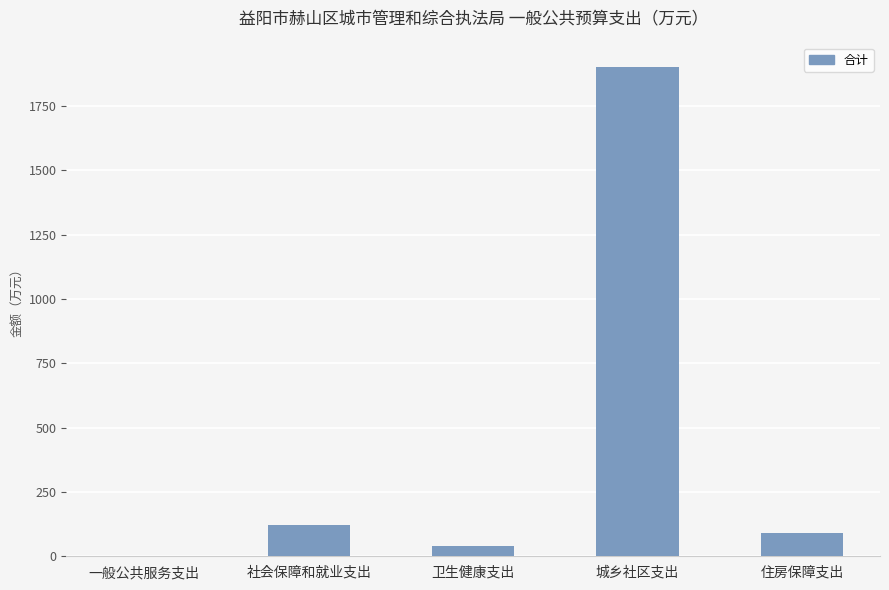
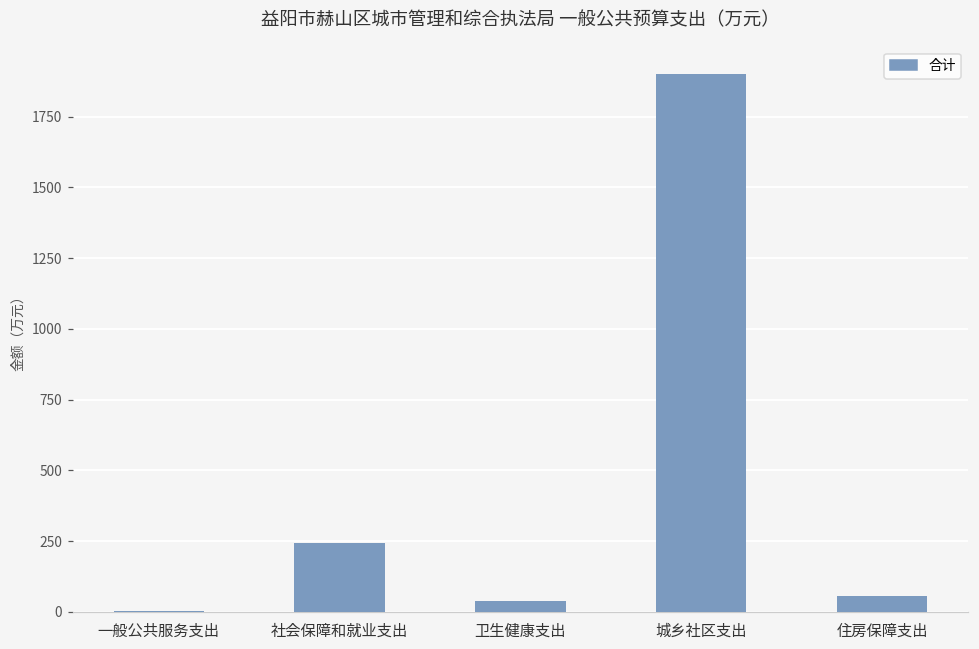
  {
-   "社会保障和就业支出": 120,
+   "社会保障和就业支出": 240,
    "卫生健康支出": 40,
    "城乡社区支出": 1900,
-   "住房保障支出": 90
+   "住房保障支出": 50
  }
